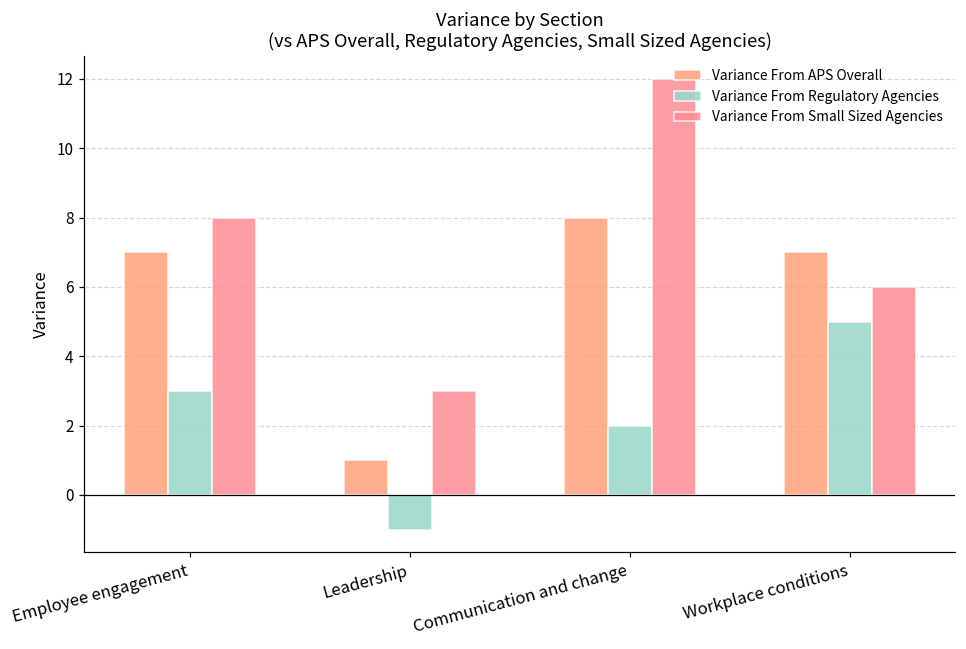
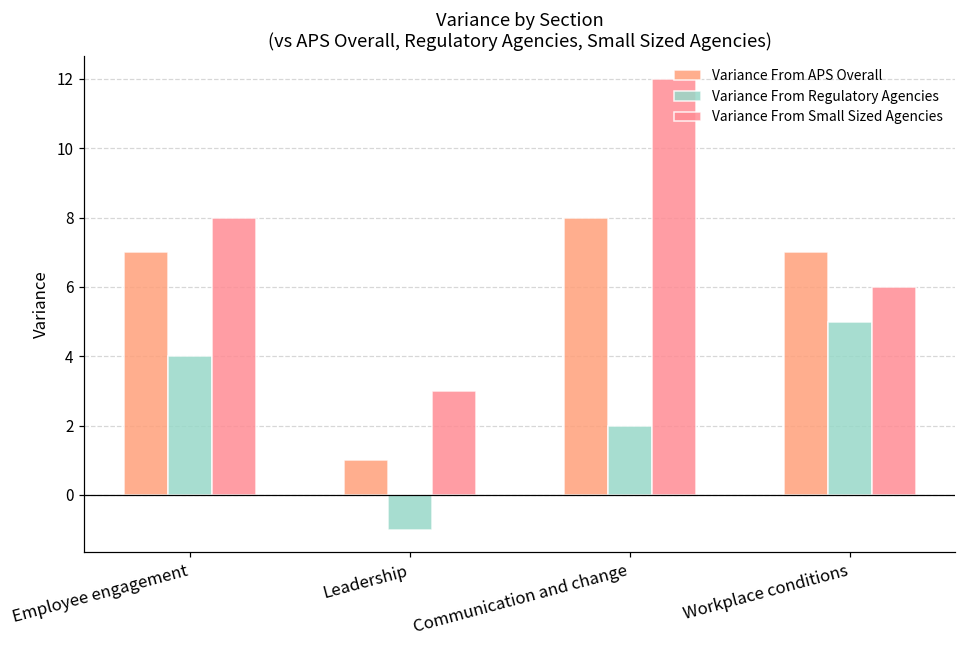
  {
    "Variance From Regulatory Agencies": {
-     "Employee engagement": 3,
+     "Employee engagement": 4,
      "Leadership": -1,
      "Communication and change": 2,
      "Workplace conditions": 5
    }
  }
